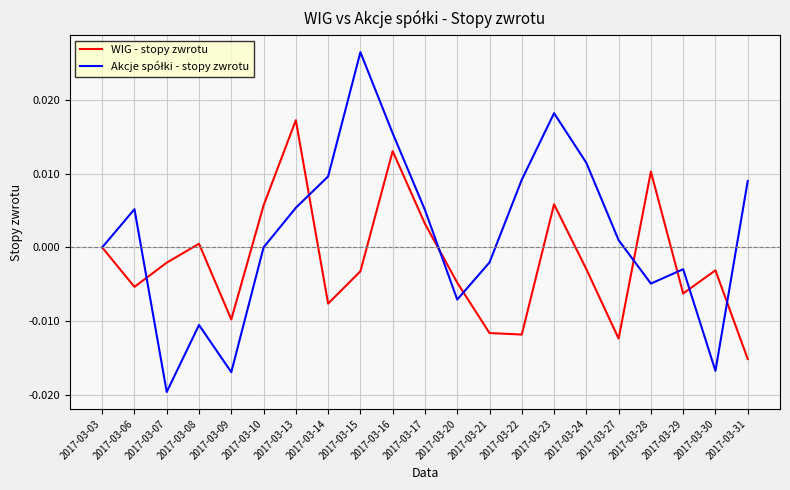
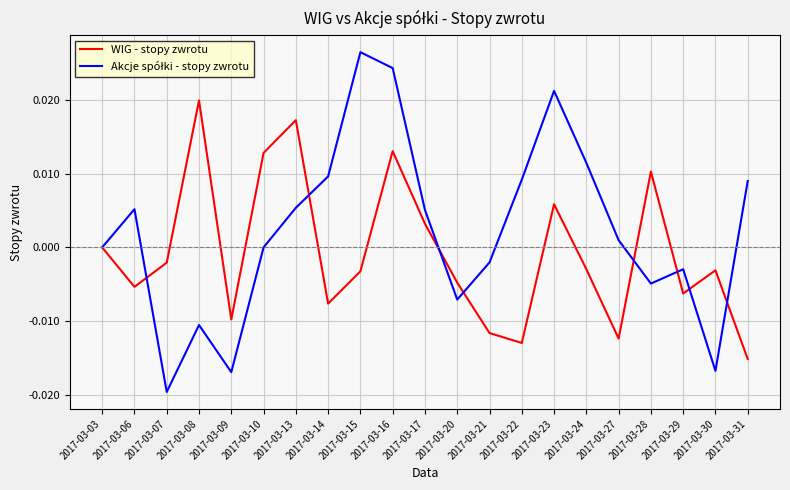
  {
    "WIG - stopy zwrotu": {
      "2017-03-06": -0.005,
      "2017-03-07": -0.002,
-     "2017-03-08": 0.000,
+     "2017-03-08": 0.020,
      "2017-03-09": -0.010,
-     "2017-03-10": 0.006,
+     "2017-03-10": 0.013,
      "2017-03-13": 0.017,
      "2017-03-14": -0.008,
      "2017-03-15": -0.003,
      "2017-03-16": 0.013,
      "2017-03-17": 0.003,
      "2017-03-20": -0.005,
      "2017-03-21": -0.012,
-     "2017-03-22": -0.012,
+     "2017-03-22": -0.013,
      "2017-03-23": 0.006,
      "2017-03-24": -0.003,
      "2017-03-27": -0.012,
      "2017-03-28": 0.010,
      "2017-03-29": -0.006,
      "2017-03-30": -0.003,
      "2017-03-31": -0.015
    },
    "Akcje spółki - stopy zwrotu": {
      "2017-03-06": 0.005,
      "2017-03-07": -0.020,
      "2017-03-08": -0.011,
      "2017-03-09": -0.017,
      "2017-03-10": 0.000,
      "2017-03-13": 0.005,
      "2017-03-14": 0.010,
      "2017-03-15": 0.026,
-     "2017-03-16": 0.015,
+     "2017-03-16": 0.024,
      "2017-03-17": 0.005,
      "2017-03-20": -0.007,
      "2017-03-21": -0.002,
      "2017-03-22": 0.009,
-     "2017-03-23": 0.018,
+     "2017-03-23": 0.021,
      "2017-03-24": 0.011,
      "2017-03-27": 0.001,
      "2017-03-28": -0.005,
      "2017-03-29": -0.003,
      "2017-03-30": -0.017,
      "2017-03-31": 0.009
    }
  }
